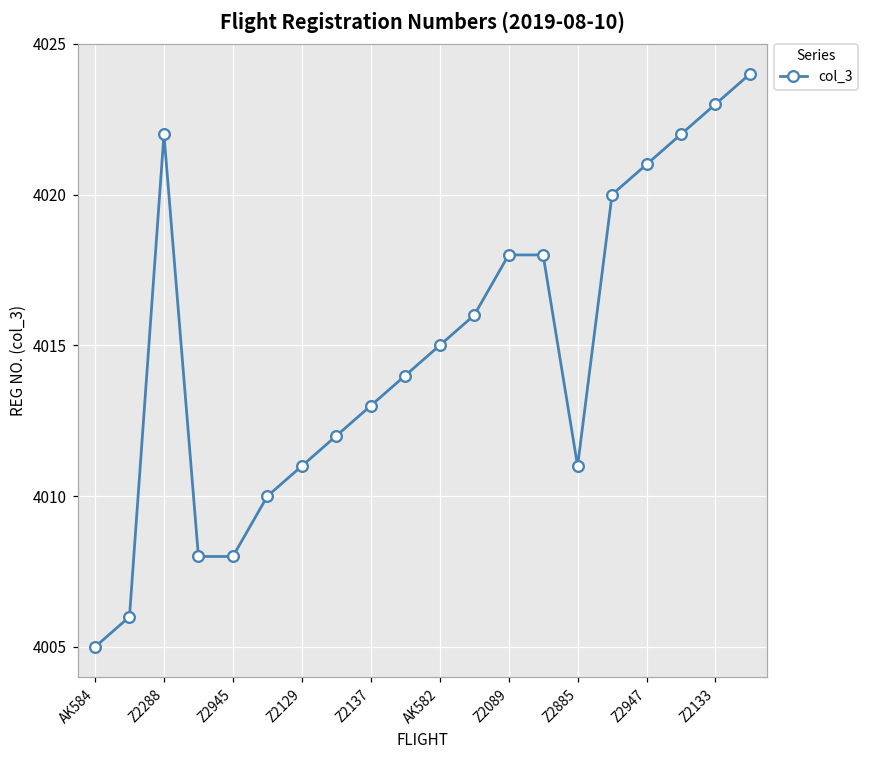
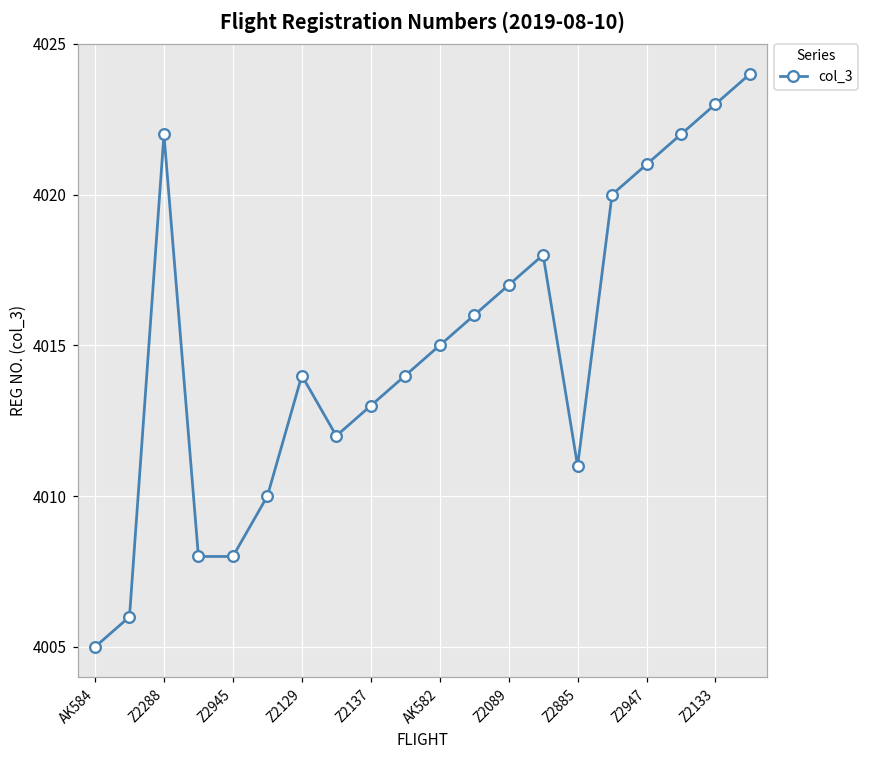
  {
    "AK584": 4005,
    "Z2288": 4022,
    "Z2945": 4008,
-   "Z2129": 4011,
+   "Z2129": 4014,
    "Z2137": 4013,
    "AK582": 4015,
-   "Z2089": 4018,
+   "Z2089": 4017,
    "Z2885": 4011,
    "Z2947": 4021,
    "Z2133": 4023
  }
